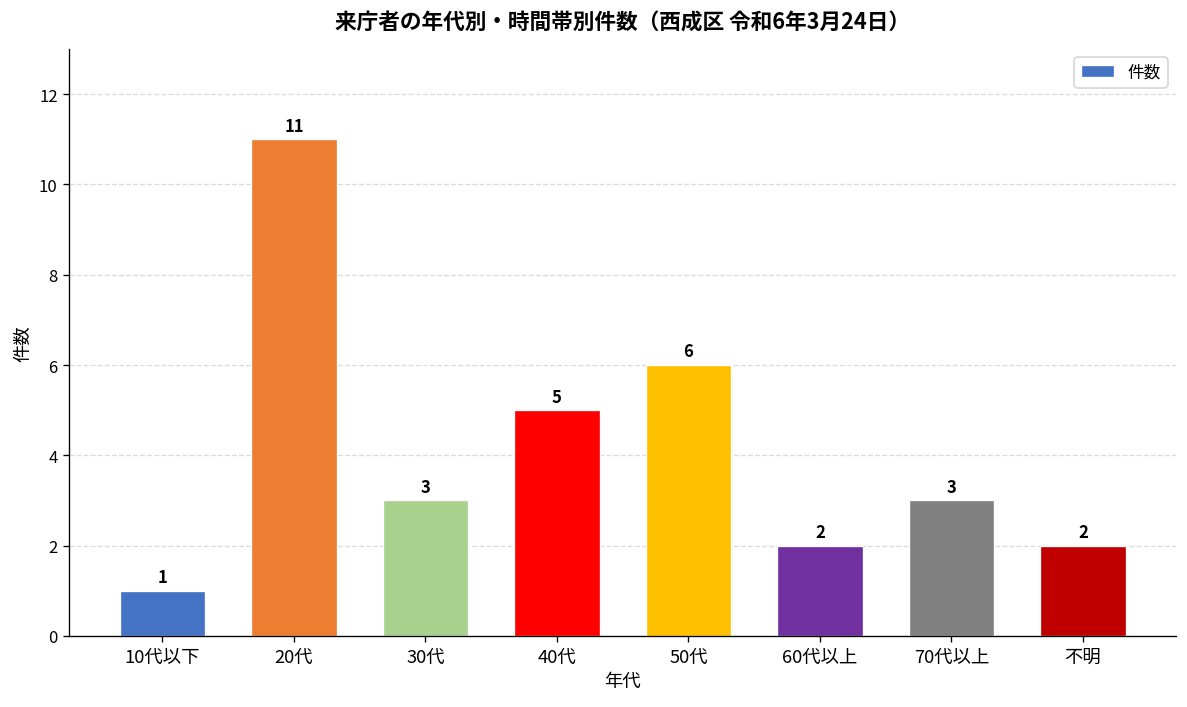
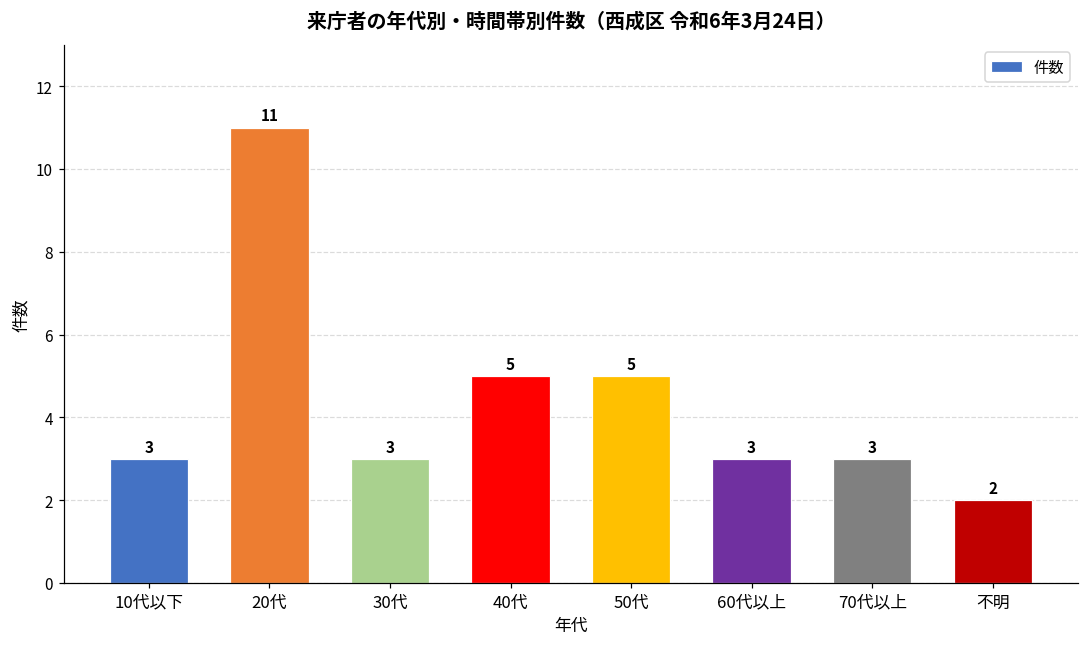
  {
-   "10代以下": 1,
+   "10代以下": 3,
    "20代": 11,
    "30代": 3,
    "40代": 5,
-   "50代": 6,
-   "60代以上": 2,
+   "50代": 5,
+   "60代以上": 3,
    "70代以上": 3,
    "不明": 2
  }
